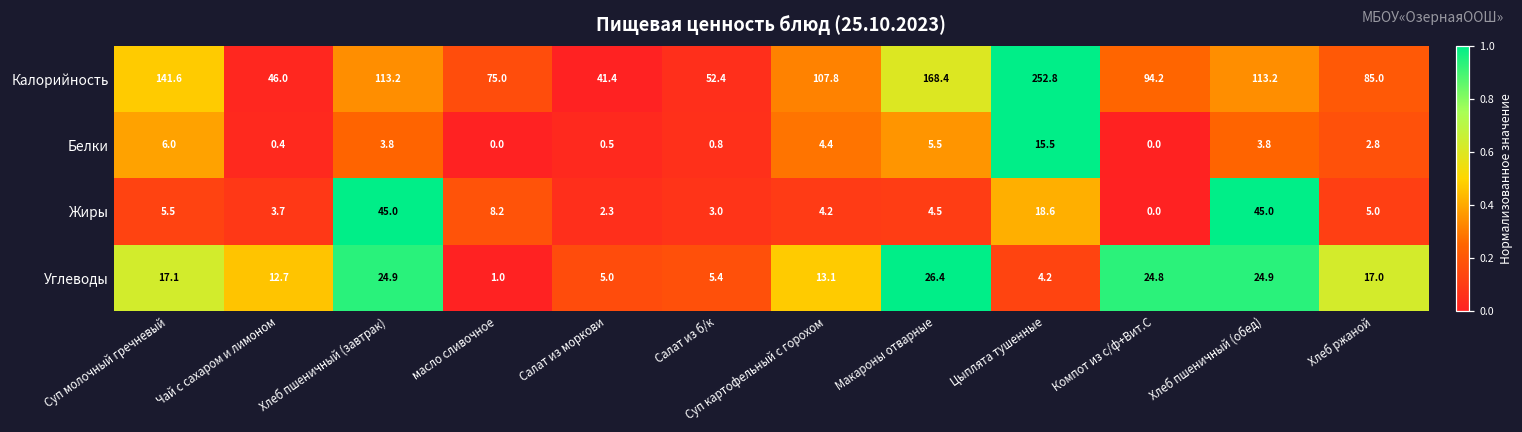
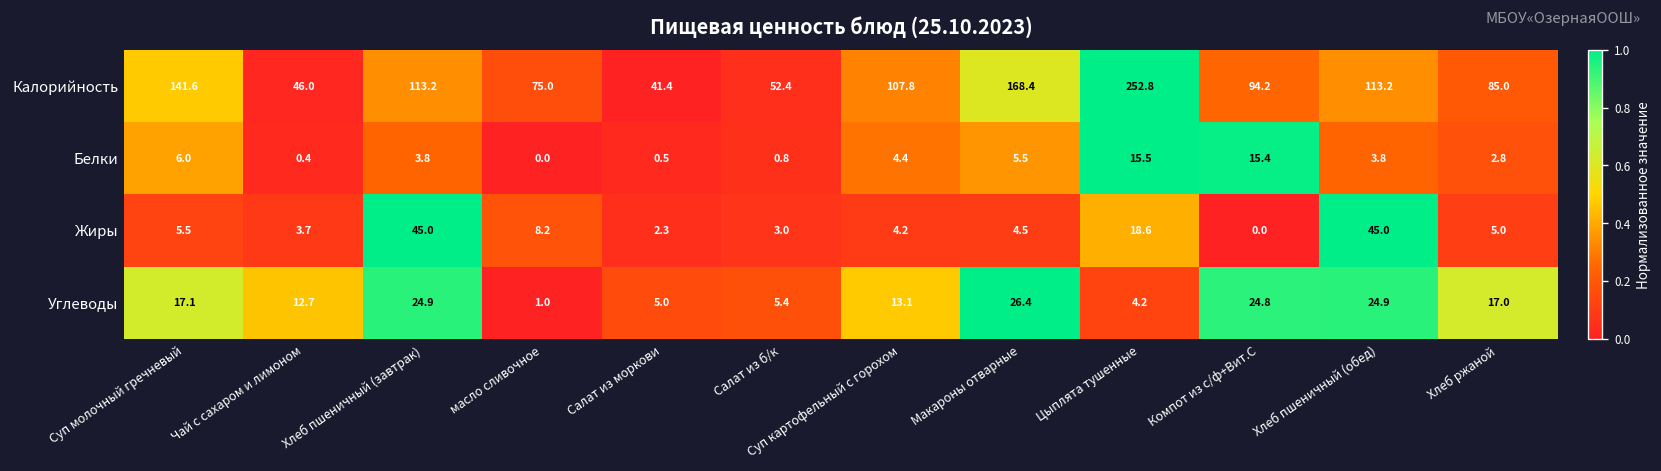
  {
    "Калорийность": {
      "Суп молочный гречневый": 141.6,
      "Чай с сахаром и лимоном": 46.0,
      "Хлеб пшеничный (завтрак)": 113.2,
      "масло сливочное": 75.0,
      "Салат из моркови": 41.4,
      "Салат из б/к": 52.4,
      "Суп картофельный с горохом": 107.8,
      "Макароны отварные": 168.4,
      "Цыплята тушенные": 252.8,
      "Компот из с/ф+Вит.С": 94.2,
      "Хлеб пшеничный (обед)": 113.2,
      "Хлеб ржаной": 85.0
    },
    "Белки": {
      "Суп молочный гречневый": 6.0,
      "Чай с сахаром и лимоном": 0.4,
      "Хлеб пшеничный (завтрак)": 3.8,
      "масло сливочное": 0.0,
      "Салат из моркови": 0.5,
      "Салат из б/к": 0.8,
      "Суп картофельный с горохом": 4.4,
      "Макароны отварные": 5.5,
      "Цыплята тушенные": 15.5,
-     "Компот из с/ф+Вит.С": 0.0,
+     "Компот из с/ф+Вит.С": 15.4,
      "Хлеб пшеничный (обед)": 3.8,
      "Хлеб ржаной": 2.8
    },
    "Жиры": {
      "Суп молочный гречневый": 5.5,
      "Чай с сахаром и лимоном": 3.7,
      "Хлеб пшеничный (завтрак)": 45.0,
      "масло сливочное": 8.2,
      "Салат из моркови": 2.3,
      "Салат из б/к": 3.0,
      "Суп картофельный с горохом": 4.2,
      "Макароны отварные": 4.5,
      "Цыплята тушенные": 18.6,
      "Компот из с/ф+Вит.С": 0.0,
      "Хлеб пшеничный (обед)": 45.0,
      "Хлеб ржаной": 5.0
    },
    "Углеводы": {
      "Суп молочный гречневый": 17.1,
      "Чай с сахаром и лимоном": 12.7,
      "Хлеб пшеничный (завтрак)": 24.9,
      "масло сливочное": 1.0,
      "Салат из моркови": 5.0,
      "Салат из б/к": 5.4,
      "Суп картофельный с горохом": 13.1,
      "Макароны отварные": 26.4,
      "Цыплята тушенные": 4.2,
      "Компот из с/ф+Вит.С": 24.8,
      "Хлеб пшеничный (обед)": 24.9,
      "Хлеб ржаной": 17.0
    }
  }
